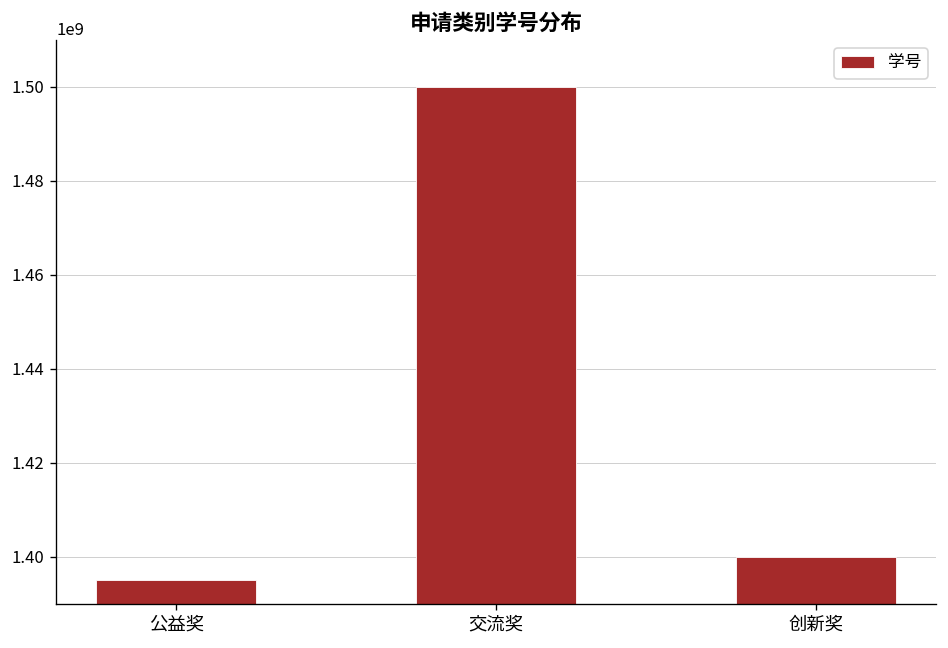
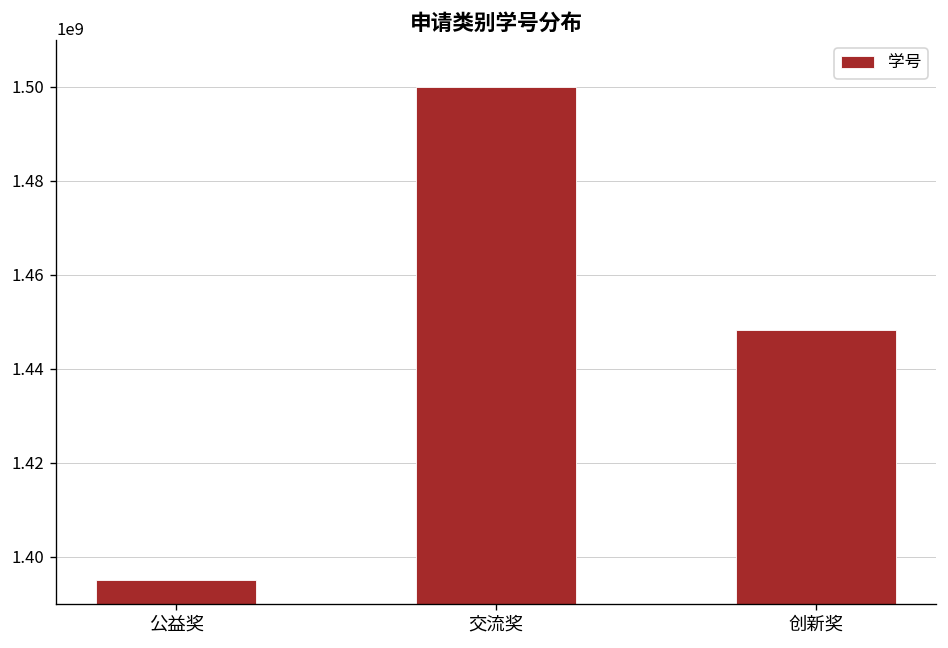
  {
    "公益奖": 1395000000,
    "交流奖": 1500000000,
-   "创新奖": 1400000000
+   "创新奖": 1448000000
  }
